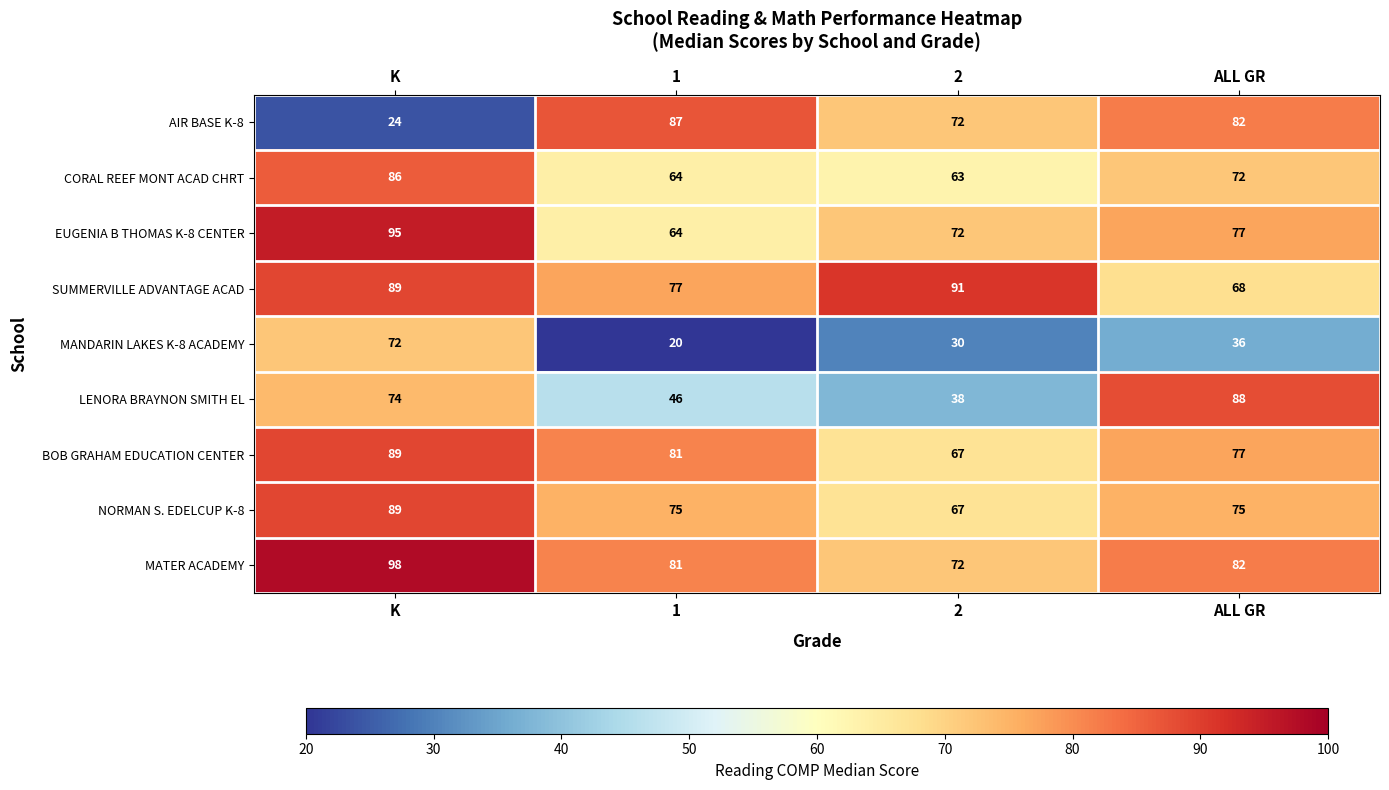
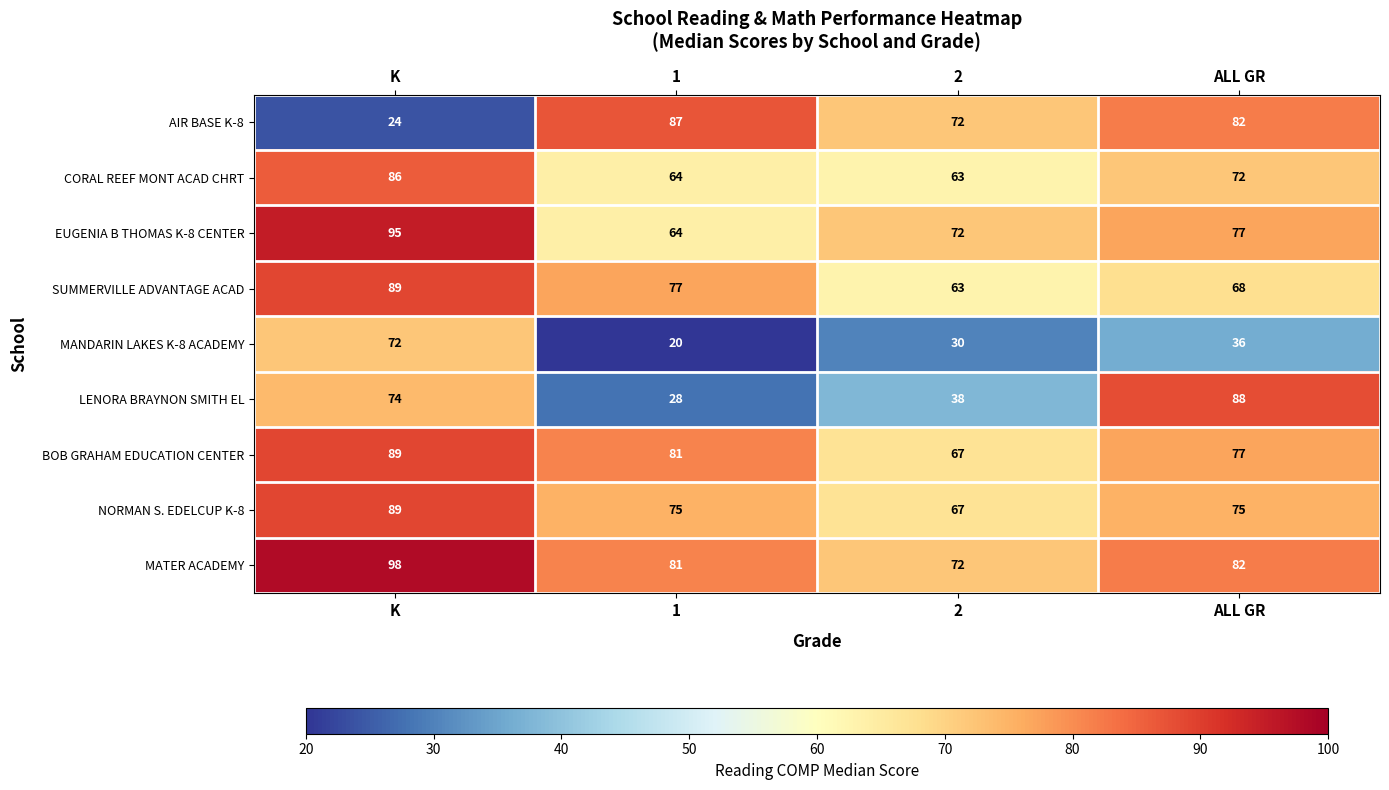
  {
    "AIR BASE K-8": {
      "K": 24,
      "1": 87,
      "2": 72,
      "ALL GR": 82
    },
    "CORAL REEF MONT ACAD CHRT": {
      "K": 86,
      "1": 64,
      "2": 63,
      "ALL GR": 72
    },
    "EUGENIA B THOMAS K-8 CENTER": {
      "K": 95,
      "1": 64,
      "2": 72,
      "ALL GR": 77
    },
    "SUMMERVILLE ADVANTAGE ACAD": {
      "K": 89,
      "1": 77,
-     "2": 91,
+     "2": 63,
      "ALL GR": 68
    },
    "MANDARIN LAKES K-8 ACADEMY": {
      "K": 72,
      "1": 20,
      "2": 30,
      "ALL GR": 36
    },
    "LENORA BRAYNON SMITH EL": {
      "K": 74,
-     "1": 46,
+     "1": 28,
      "2": 38,
      "ALL GR": 88
    },
    "BOB GRAHAM EDUCATION CENTER": {
      "K": 89,
      "1": 81,
      "2": 67,
      "ALL GR": 77
    },
    "NORMAN S. EDELCUP K-8": {
      "K": 89,
      "1": 75,
      "2": 67,
      "ALL GR": 75
    },
    "MATER ACADEMY": {
      "K": 98,
      "1": 81,
      "2": 72,
      "ALL GR": 82
    }
  }
